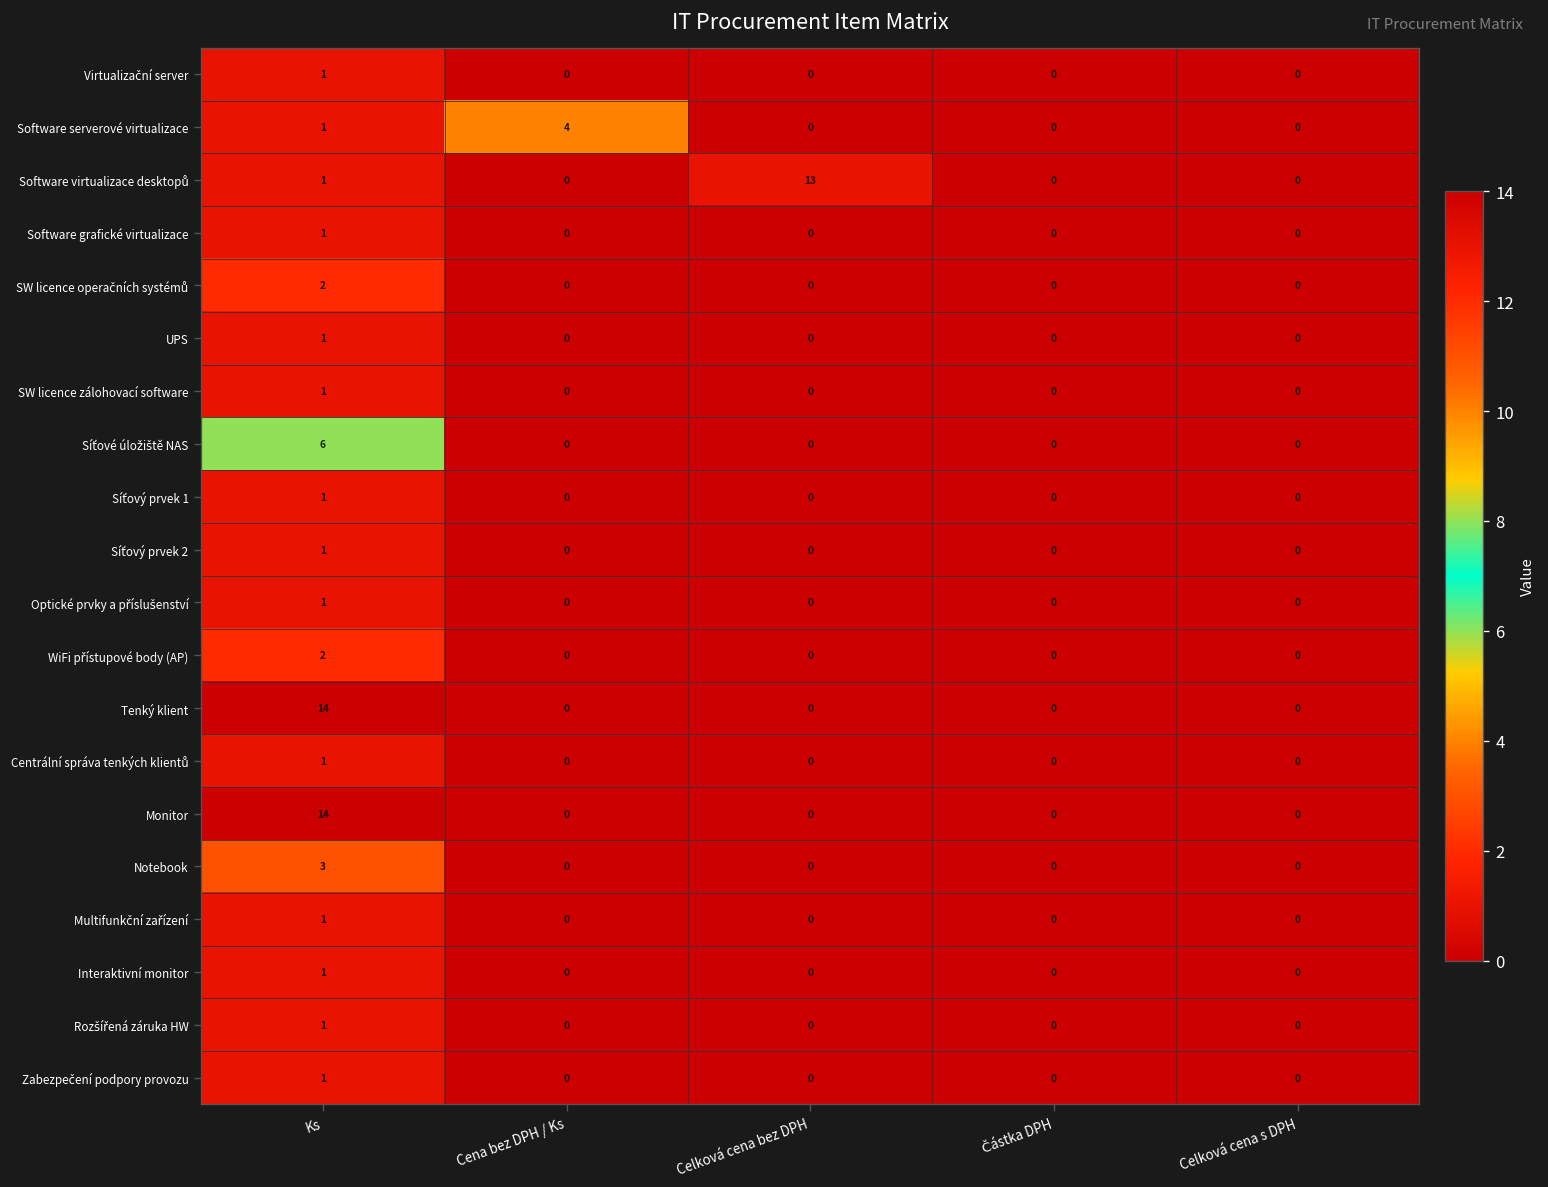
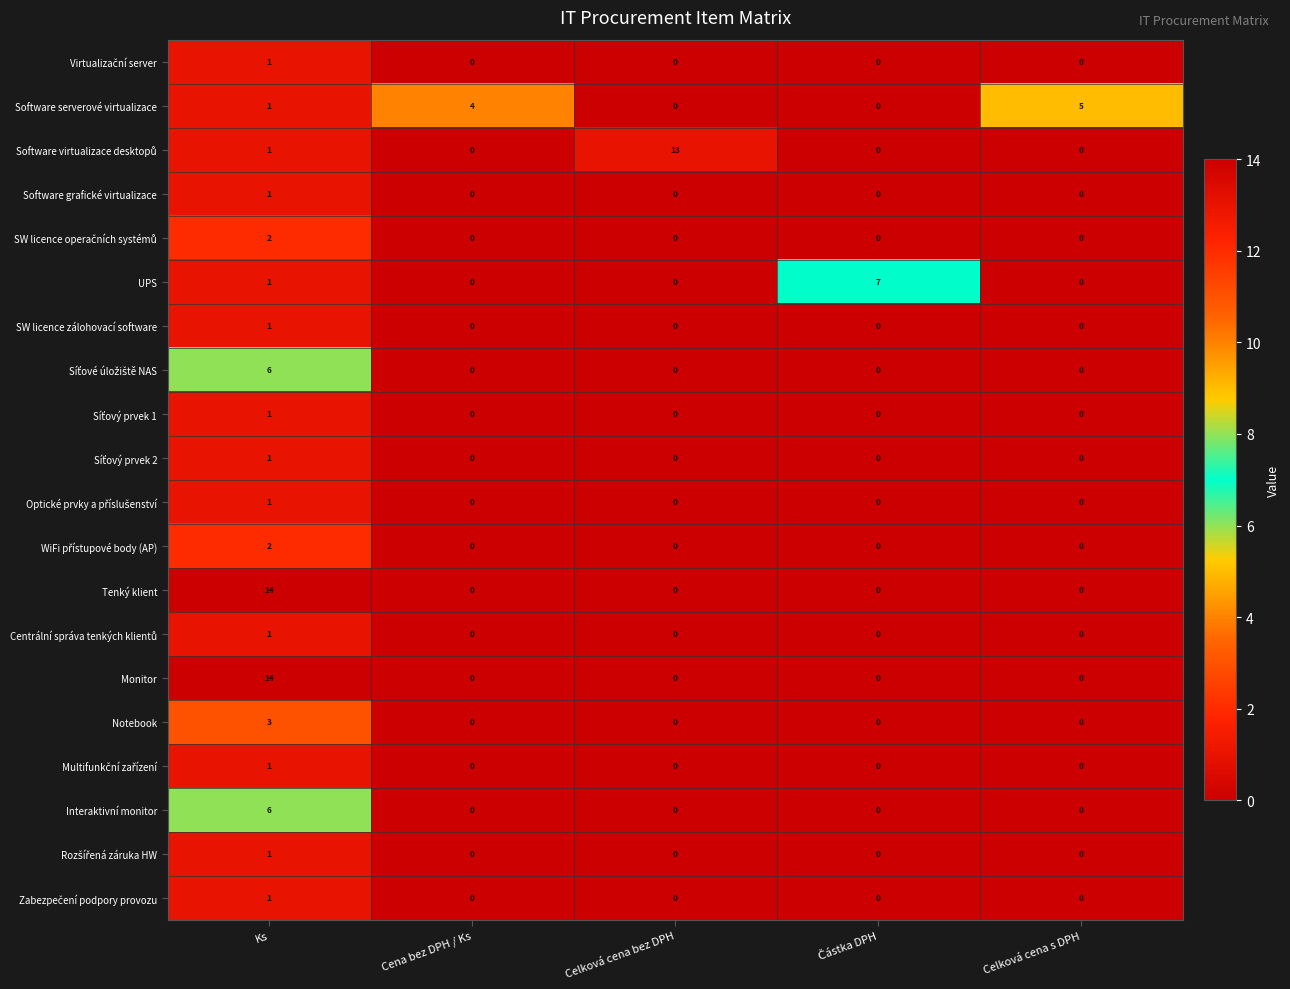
  {
    "Virtualizační server": {
      "Ks": 1,
      "Cena bez DPH / Ks": 0,
      "Celková cena bez DPH": 0,
      "Částka DPH": 0,
      "Celková cena s DPH": 0
    },
    "Software serverové virtualizace": {
      "Ks": 1,
      "Cena bez DPH / Ks": 4,
      "Celková cena bez DPH": 0,
      "Částka DPH": 0,
-     "Celková cena s DPH": 0
+     "Celková cena s DPH": 5
    },
    "Software virtualizace desktopů": {
      "Ks": 1,
      "Cena bez DPH / Ks": 0,
      "Celková cena bez DPH": 13,
      "Částka DPH": 0,
      "Celková cena s DPH": 0
    },
    "Software grafické virtualizace": {
      "Ks": 1,
      "Cena bez DPH / Ks": 0,
      "Celková cena bez DPH": 0,
      "Částka DPH": 0,
      "Celková cena s DPH": 0
    },
    "SW licence operačních systémů": {
      "Ks": 2,
      "Cena bez DPH / Ks": 0,
      "Celková cena bez DPH": 0,
      "Částka DPH": 0,
      "Celková cena s DPH": 0
    },
    "UPS": {
      "Ks": 1,
      "Cena bez DPH / Ks": 0,
      "Celková cena bez DPH": 0,
-     "Částka DPH": 0,
+     "Částka DPH": 7,
      "Celková cena s DPH": 0
    },
    "SW licence zálohovací software": {
      "Ks": 1,
      "Cena bez DPH / Ks": 0,
      "Celková cena bez DPH": 0,
      "Částka DPH": 0,
      "Celková cena s DPH": 0
    },
    "Síťové úložiště NAS": {
      "Ks": 6,
      "Cena bez DPH / Ks": 0,
      "Celková cena bez DPH": 0,
      "Částka DPH": 0,
      "Celková cena s DPH": 0
    },
    "Síťový prvek 1": {
      "Ks": 1,
      "Cena bez DPH / Ks": 0,
      "Celková cena bez DPH": 0,
      "Částka DPH": 0,
      "Celková cena s DPH": 0
    },
    "Síťový prvek 2": {
      "Ks": 1,
      "Cena bez DPH / Ks": 0,
      "Celková cena bez DPH": 0,
      "Částka DPH": 0,
      "Celková cena s DPH": 0
    },
    "Optické prvky a příslušenství": {
      "Ks": 1,
      "Cena bez DPH / Ks": 0,
      "Celková cena bez DPH": 0,
      "Částka DPH": 0,
      "Celková cena s DPH": 0
    },
    "WiFi přístupové body (AP)": {
      "Ks": 2,
      "Cena bez DPH / Ks": 0,
      "Celková cena bez DPH": 0,
      "Částka DPH": 0,
      "Celková cena s DPH": 0
    },
    "Tenký klient": {
      "Ks": 14,
      "Cena bez DPH / Ks": 0,
      "Celková cena bez DPH": 0,
      "Částka DPH": 0,
      "Celková cena s DPH": 0
    },
    "Centrální správa tenkých klientů": {
      "Ks": 1,
      "Cena bez DPH / Ks": 0,
      "Celková cena bez DPH": 0,
      "Částka DPH": 0,
      "Celková cena s DPH": 0
    },
    "Monitor": {
      "Ks": 14,
      "Cena bez DPH / Ks": 0,
      "Celková cena bez DPH": 0,
      "Částka DPH": 0,
      "Celková cena s DPH": 0
    },
    "Notebook": {
      "Ks": 3,
      "Cena bez DPH / Ks": 0,
      "Celková cena bez DPH": 0,
      "Částka DPH": 0,
      "Celková cena s DPH": 0
    },
    "Multifunkční zařízení": {
      "Ks": 1,
      "Cena bez DPH / Ks": 0,
      "Celková cena bez DPH": 0,
      "Částka DPH": 0,
      "Celková cena s DPH": 0
    },
    "Interaktivní monitor": {
-     "Ks": 1,
+     "Ks": 6,
      "Cena bez DPH / Ks": 0,
      "Celková cena bez DPH": 0,
      "Částka DPH": 0,
      "Celková cena s DPH": 0
    },
    "Rozšířená záruka HW": {
      "Ks": 1,
      "Cena bez DPH / Ks": 0,
      "Celková cena bez DPH": 0,
      "Částka DPH": 0,
      "Celková cena s DPH": 0
    },
    "Zabezpečení podpory provozu": {
      "Ks": 1,
      "Cena bez DPH / Ks": 0,
      "Celková cena bez DPH": 0,
      "Částka DPH": 0,
      "Celková cena s DPH": 0
    }
  }
